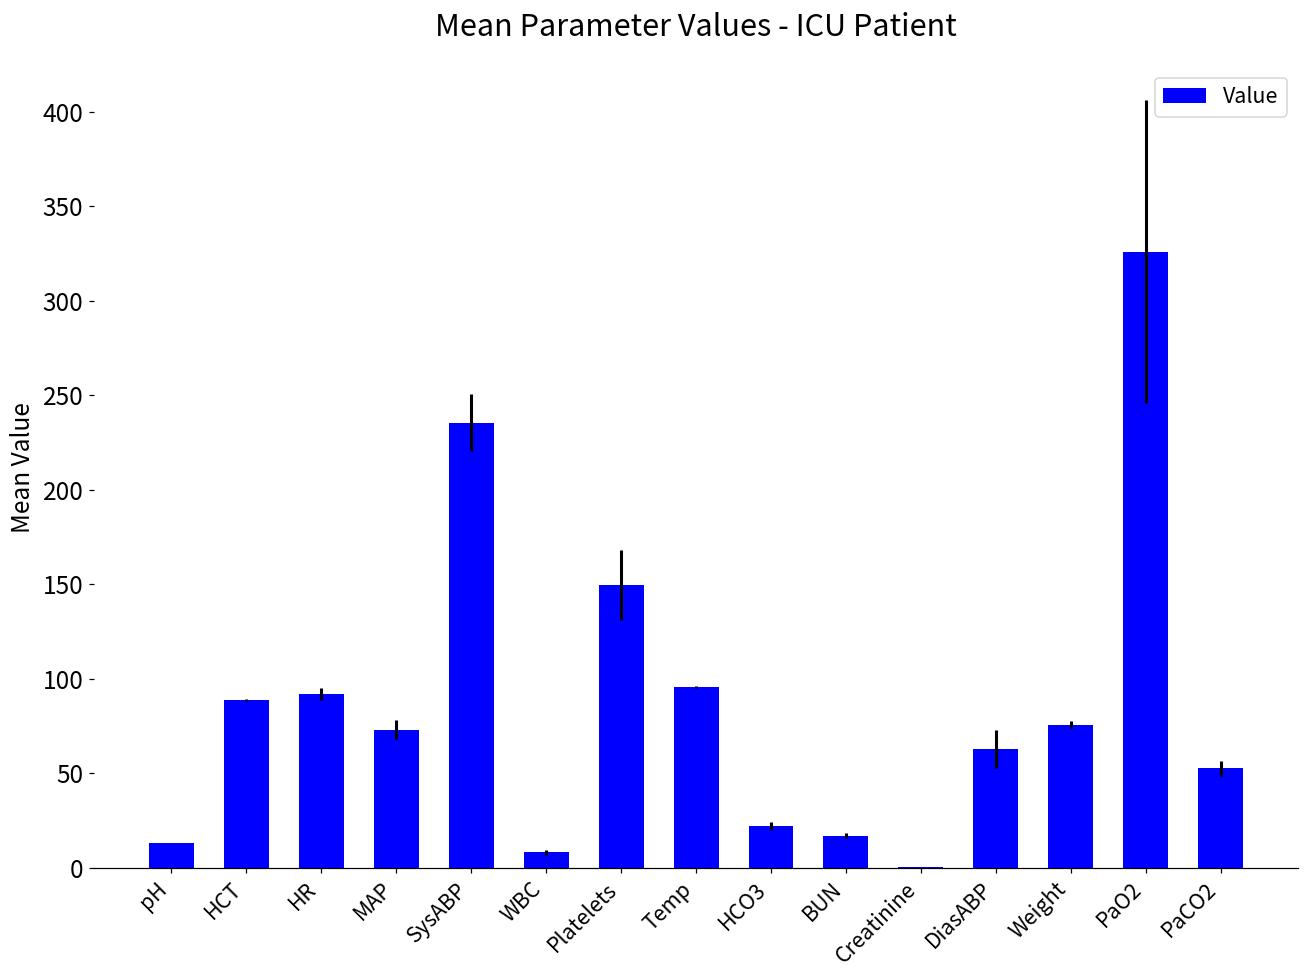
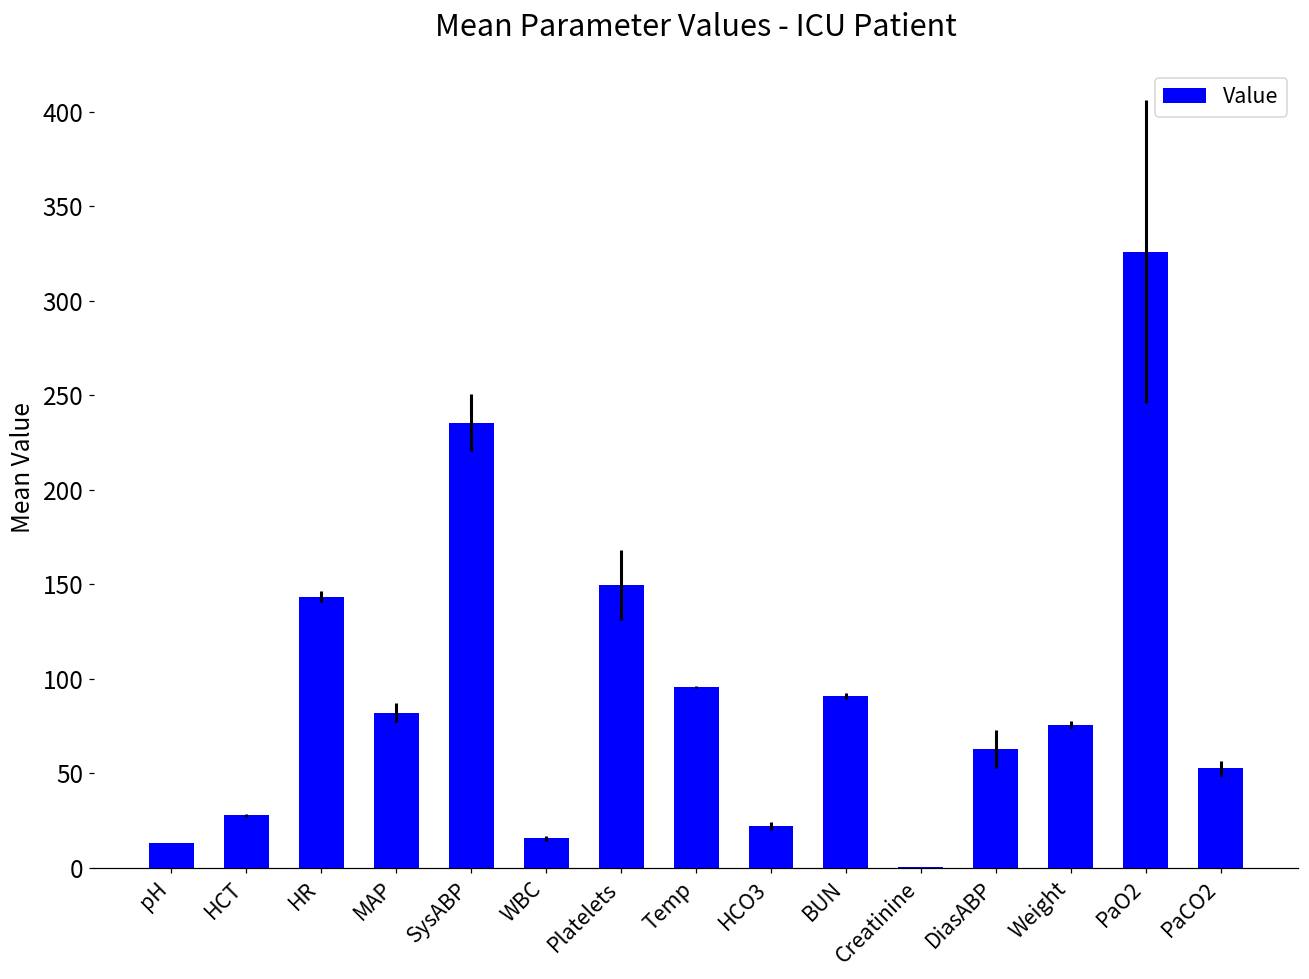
  {
    "pH": 13,
-   "HCT": 89,
-   "HR": 92,
-   "MAP": 73,
+   "HCT": 28,
+   "HR": 143,
+   "MAP": 82,
    "SysABP": 236,
-   "WBC": 8,
+   "WBC": 16,
    "Platelets": 150,
    "Temp": 96,
    "HCO3": 22,
-   "BUN": 17,
+   "BUN": 91,
    "DiasABP": 63,
    "Weight": 76,
    "PaO2": 326,
    "PaCO2": 53
  }
